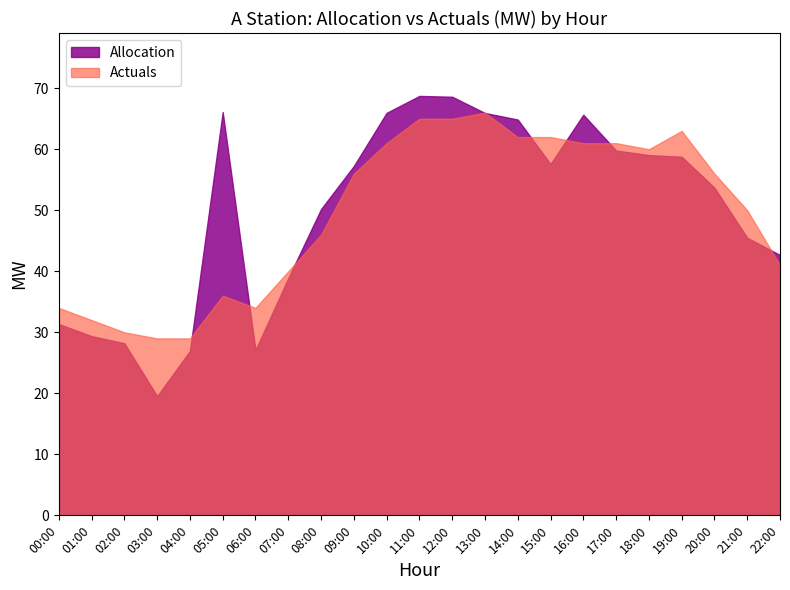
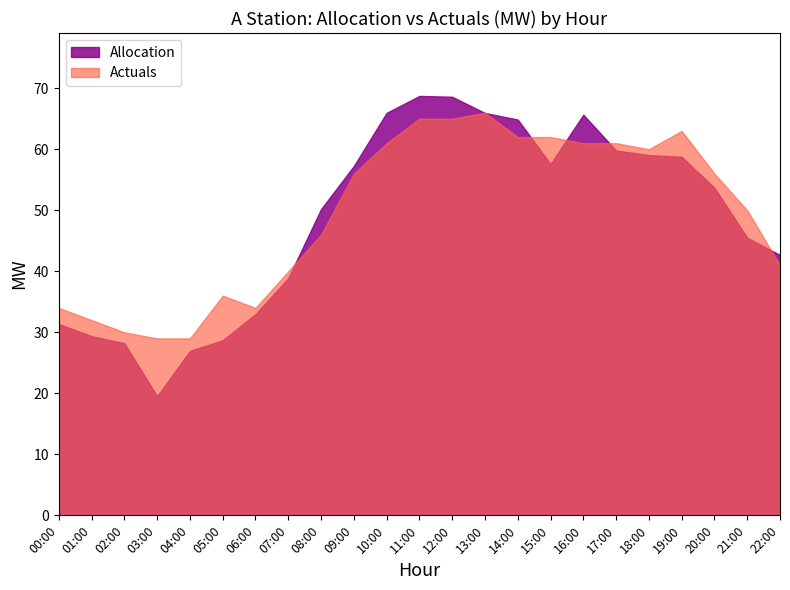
  {
    "Allocation": {
      "00:00": 31,
      "01:00": 29,
      "02:00": 28,
      "03:00": 20,
      "04:00": 27,
-     "05:00": 66,
-     "06:00": 27,
+     "05:00": 29,
+     "06:00": 33,
      "07:00": 39,
      "08:00": 50,
      "09:00": 57,
      "10:00": 66,
      "11:00": 69,
      "12:00": 69,
      "14:00": 65,
      "15:00": 58,
      "16:00": 66,
      "17:00": 60,
      "18:00": 59,
      "19:00": 59,
      "20:00": 54,
      "21:00": 45,
      "22:00": 43
    },
    "Actuals": {
      "00:00": 34,
      "01:00": 32,
      "02:00": 30,
      "03:00": 29,
      "04:00": 29,
      "05:00": 36,
      "06:00": 34,
      "07:00": 40,
      "08:00": 46,
      "09:00": 56,
      "10:00": 61,
      "11:00": 65,
      "12:00": 65,
      "14:00": 62,
      "15:00": 62,
      "16:00": 61,
      "17:00": 61,
      "18:00": 60,
      "19:00": 63,
      "20:00": 56,
      "21:00": 50,
      "22:00": 41
    }
  }
